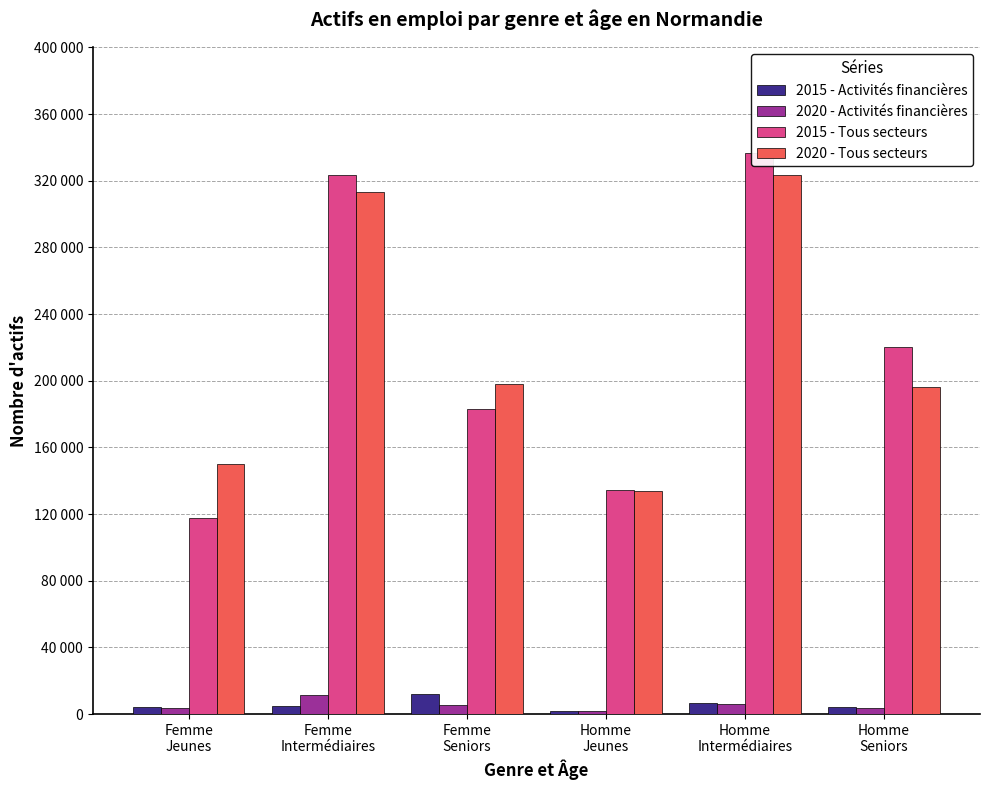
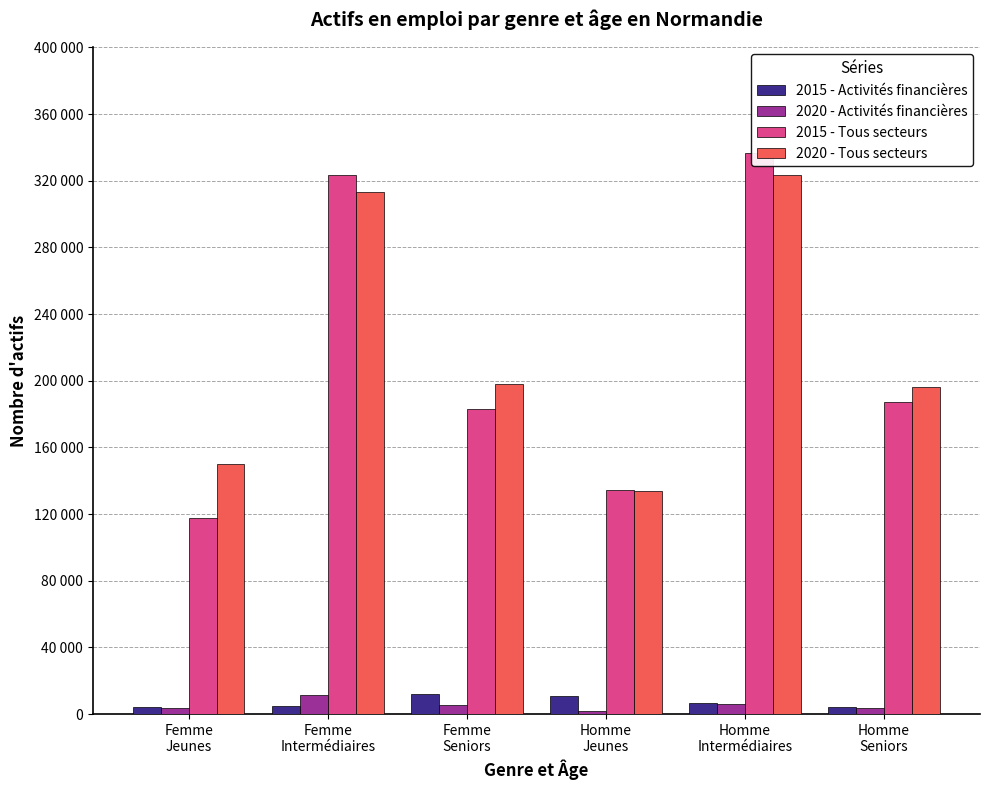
  {
    "2015 - Activités financières": {
      "Femme Jeunes": 4000,
      "Femme Intermédiaires": 5000,
      "Femme Seniors": 12000,
-     "Homme Jeunes": 2000,
+     "Homme Jeunes": 11000,
      "Homme Intermédiaires": 7000,
      "Homme Seniors": 4000
    },
    "2020 - Activités financières": {
      "Femme Jeunes": 4000,
      "Femme Intermédiaires": 11000,
      "Femme Seniors": 5000,
      "Homme Jeunes": 2000,
      "Homme Intermédiaires": 6000,
      "Homme Seniors": 4000
    },
    "2015 - Tous secteurs": {
      "Femme Jeunes": 118000,
      "Femme Intermédiaires": 323000,
      "Femme Seniors": 183000,
      "Homme Jeunes": 134000,
-     "Homme Seniors": 220000
+     "Homme Seniors": 187000
    },
    "2020 - Tous secteurs": {
      "Femme Jeunes": 150000,
      "Femme Intermédiaires": 313000,
      "Femme Seniors": 198000,
      "Homme Jeunes": 134000,
      "Homme Intermédiaires": 323000,
      "Homme Seniors": 196000
    }
  }
